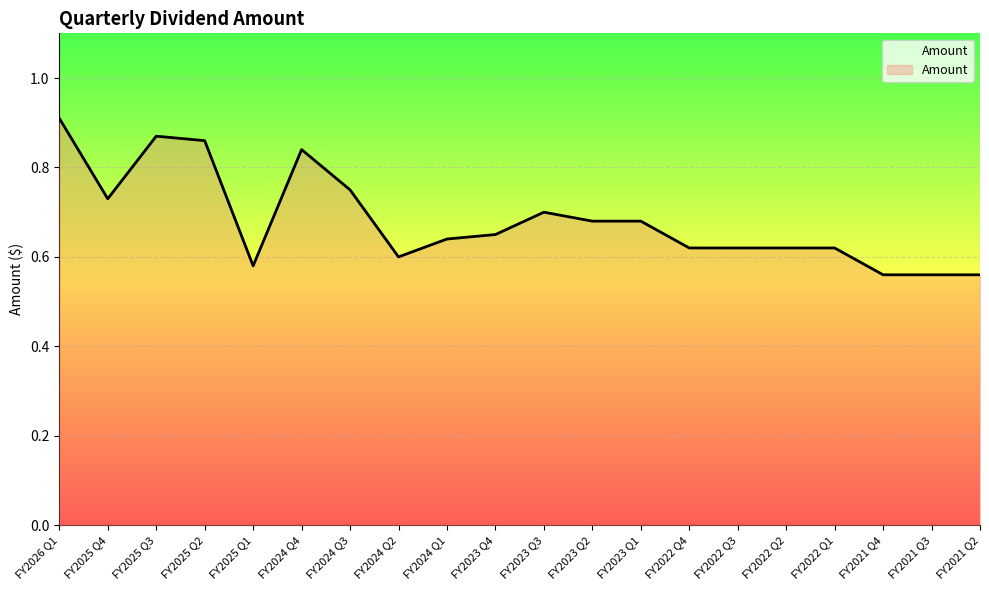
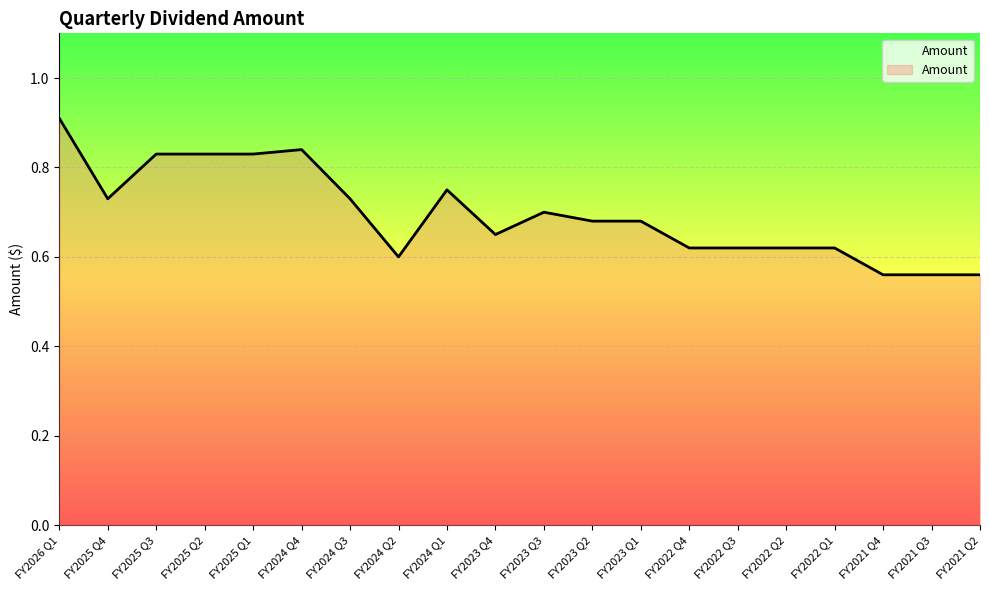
  {
    "FY2026 Q1": 0.91,
    "FY2025 Q4": 0.73,
-   "FY2025 Q3": 0.87,
-   "FY2025 Q2": 0.86,
-   "FY2025 Q1": 0.58,
+   "FY2025 Q3": 0.83,
+   "FY2025 Q2": 0.83,
+   "FY2025 Q1": 0.83,
    "FY2024 Q4": 0.84,
-   "FY2024 Q3": 0.75,
+   "FY2024 Q3": 0.73,
    "FY2024 Q2": 0.60,
-   "FY2024 Q1": 0.64,
+   "FY2024 Q1": 0.75,
    "FY2023 Q4": 0.65,
    "FY2023 Q3": 0.70,
    "FY2023 Q2": 0.68,
    "FY2023 Q1": 0.68,
    "FY2022 Q4": 0.62,
    "FY2022 Q3": 0.62,
    "FY2022 Q2": 0.62,
    "FY2022 Q1": 0.62,
    "FY2021 Q4": 0.56,
    "FY2021 Q3": 0.56,
    "FY2021 Q2": 0.56
  }
